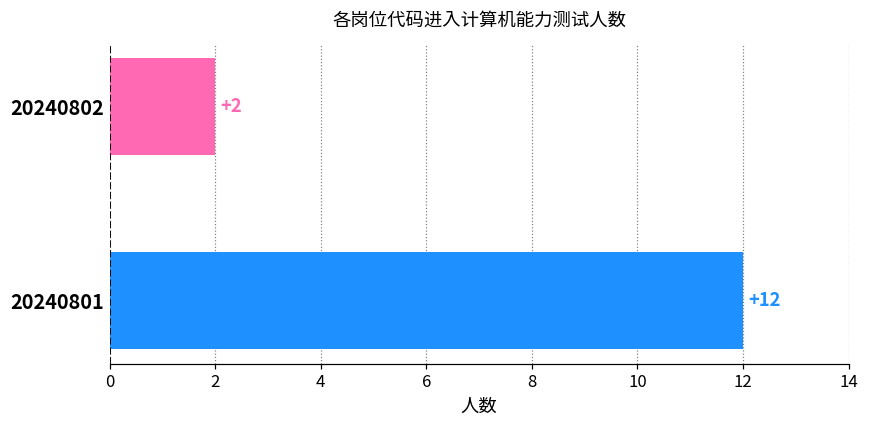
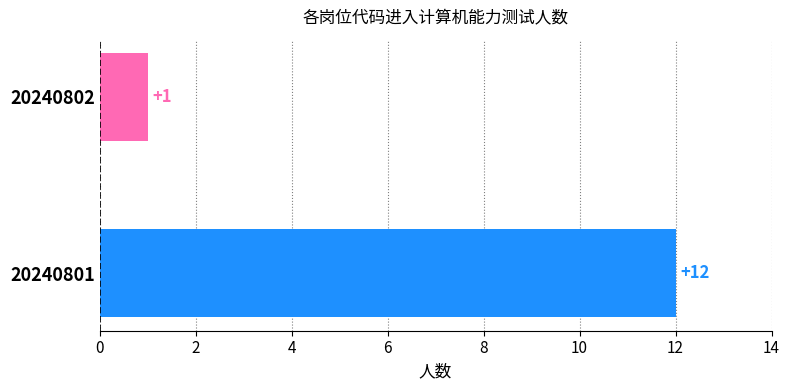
  {
-   "20240802": "+2",
+   "20240802": "+1",
    "20240801": "+12"
  }
